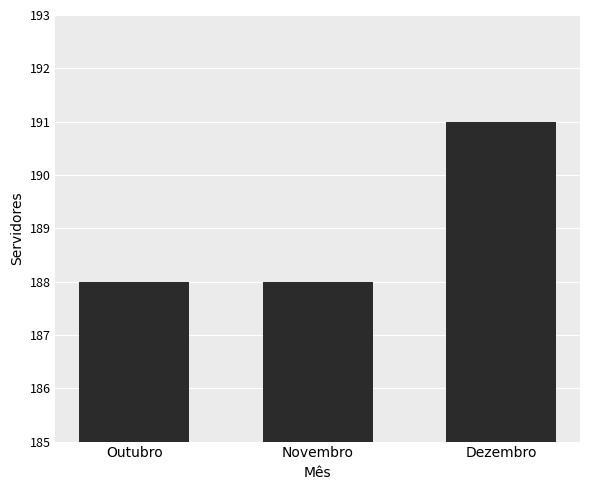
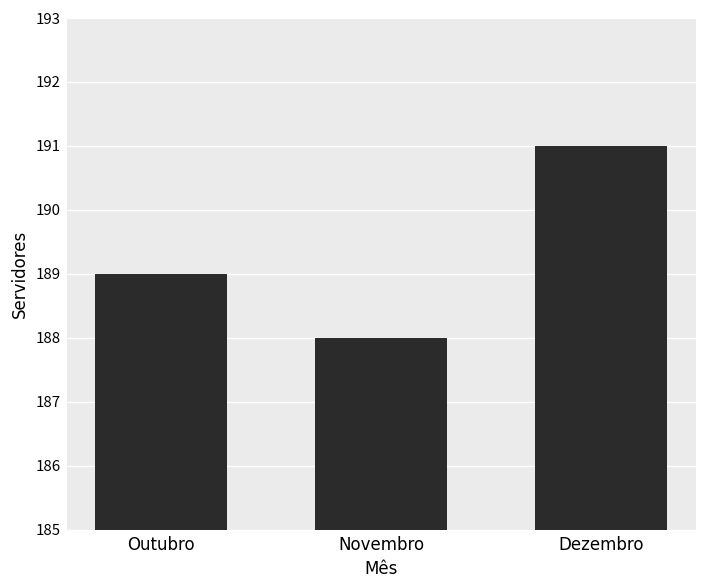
  {
-   "Outubro": 188,
+   "Outubro": 189,
    "Novembro": 188,
    "Dezembro": 191
  }
